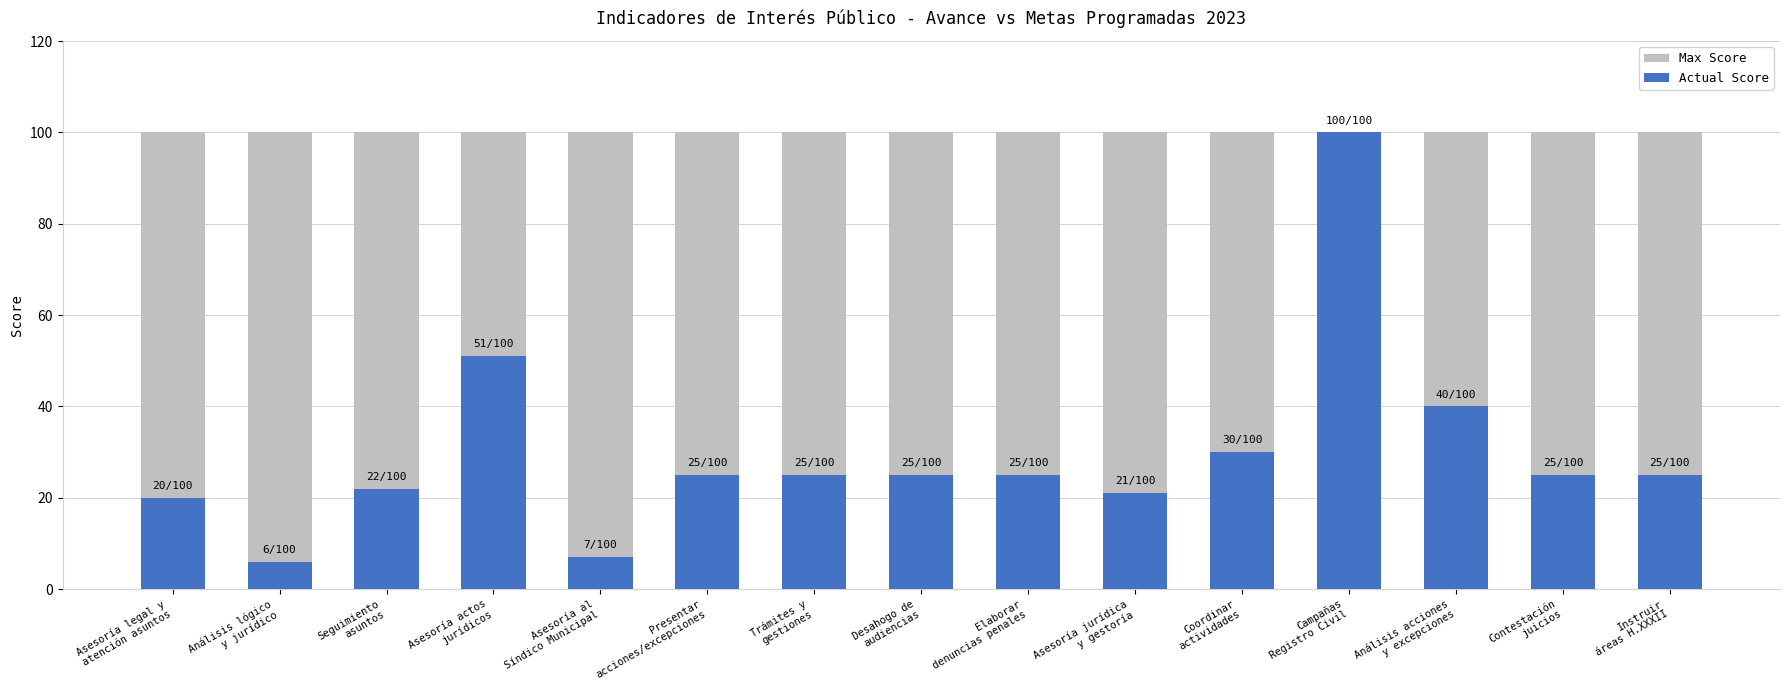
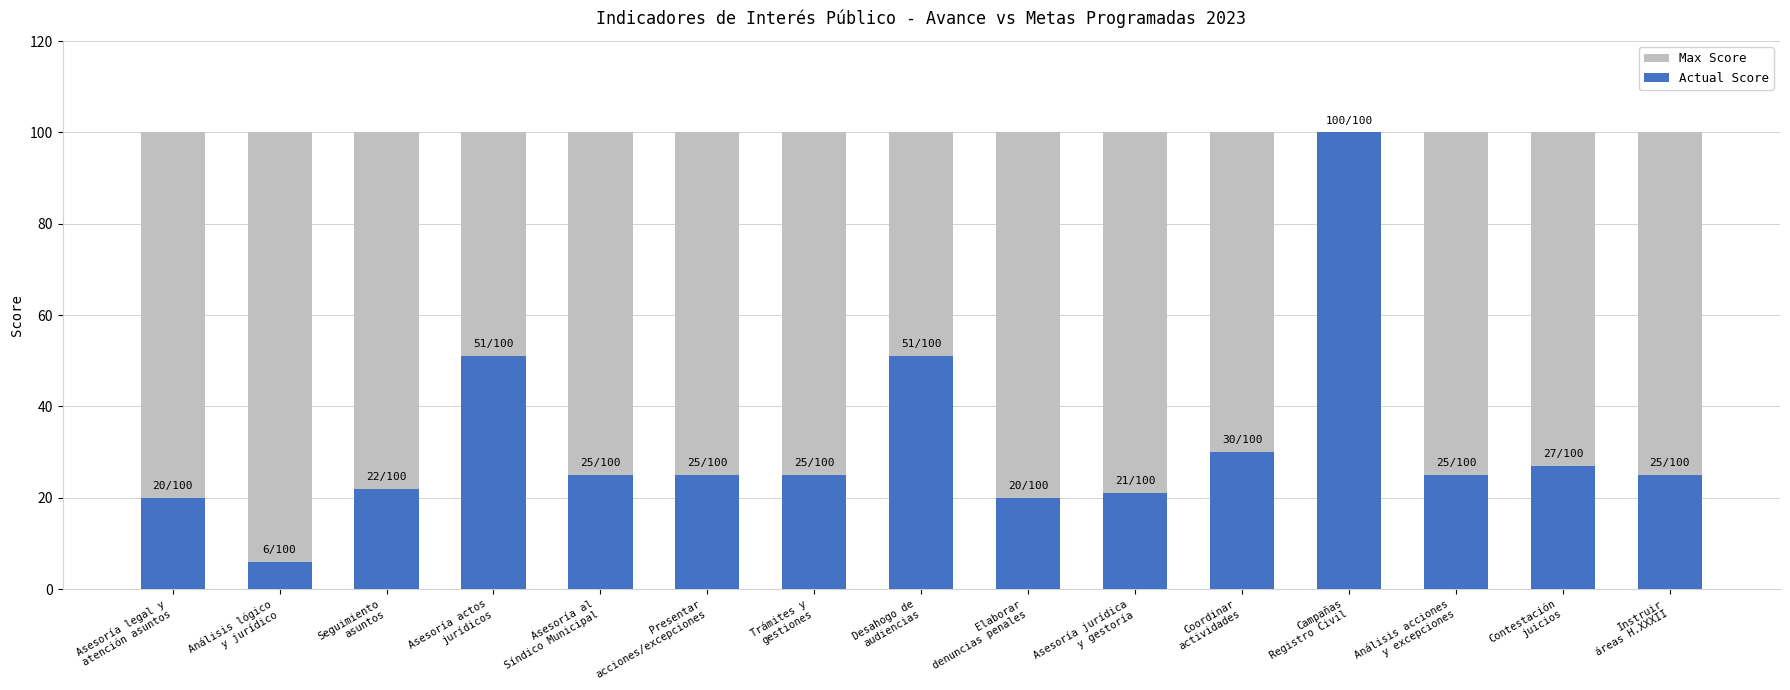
  {
    "Max Score": {
      "Asesoría legal y atención asuntos": 100,
      "Análisis lógico y jurídico": 100,
      "Seguimiento asuntos": 100,
      "Asesoría actos jurídicos": 100,
      "Asesoría al Síndico Municipal": 100,
      "Presentar acciones/excepciones": 100,
      "Trámites y gestiones": 100,
      "Desahogo de audiencias": 100,
      "Elaborar denuncias penales": 100,
      "Asesoría jurídica y gestoría": 100,
      "Coordinar actividades": 100,
      "Campañas Registro Civil": 100,
      "Análisis acciones y excepciones": 100,
      "Contestación juicios": 100,
      "Instruir áreas H.XXXII": 100
    },
    "Actual Score": {
-     "Asesoría al Síndico Municipal": 7,
-     "Desahogo de audiencias": 25,
-     "Elaborar denuncias penales": 25,
+     "Asesoría al Síndico Municipal": 25,
+     "Desahogo de audiencias": 51,
+     "Elaborar denuncias penales": 20,
      "Campañas Registro Civil": 100,
-     "Análisis acciones y excepciones": 40,
-     "Contestación juicios": 25
+     "Análisis acciones y excepciones": 25,
+     "Contestación juicios": 27
    }
  }
